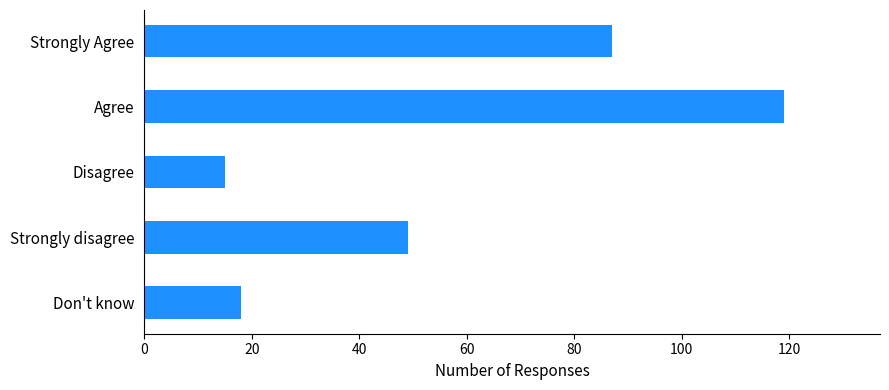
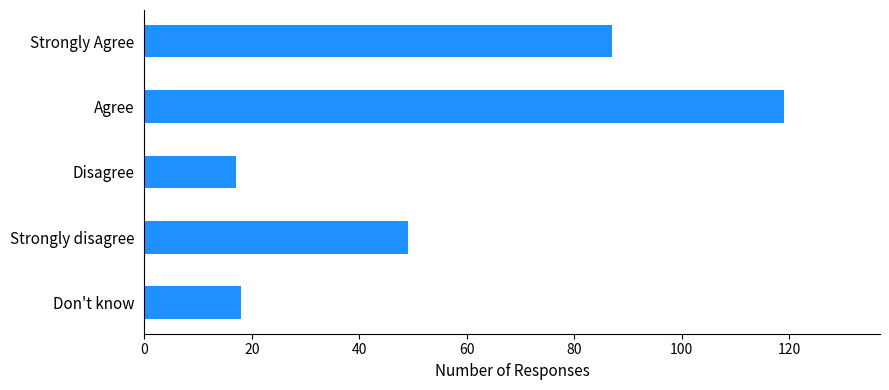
  {
    "Strongly Agree": 87,
    "Agree": 119,
-   "Disagree": 15,
+   "Disagree": 17,
    "Strongly disagree": 49,
    "Don't know": 18
  }
